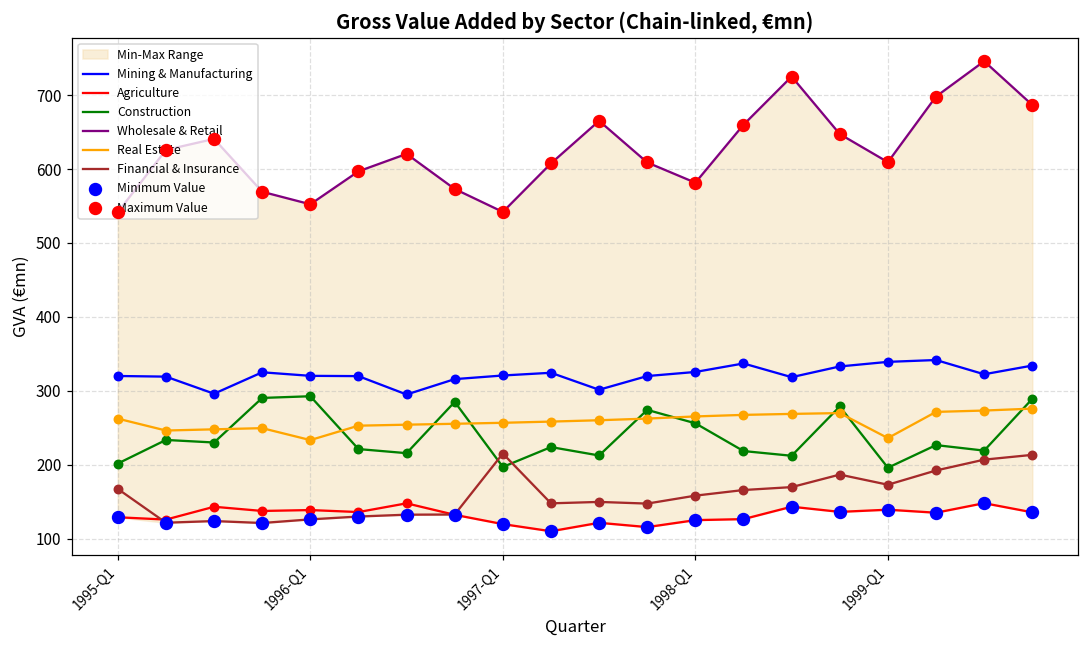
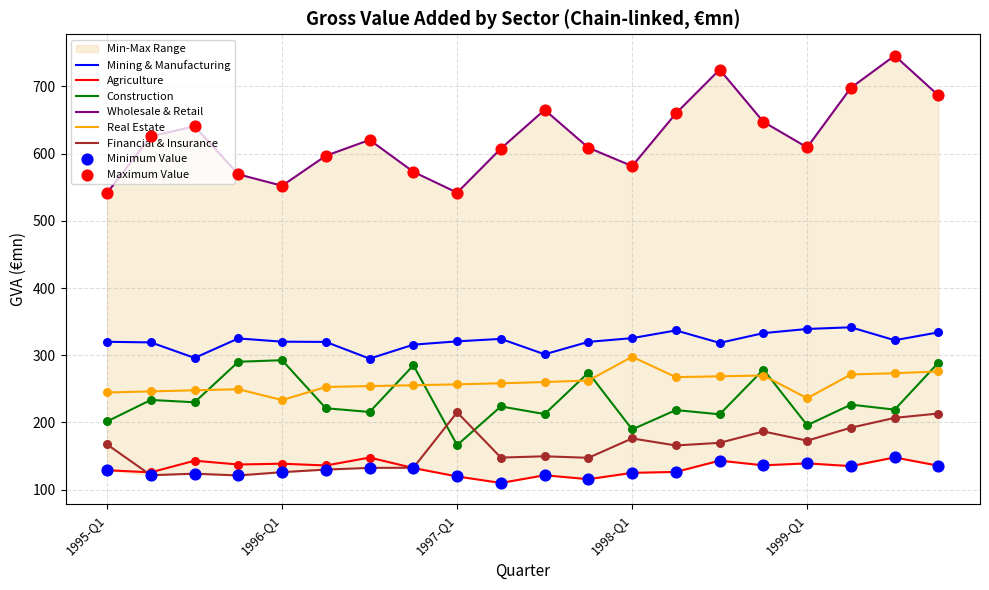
  {
    "Construction": {
      "1995-Q1": 200,
      "1996-Q1": 290,
-     "1997-Q1": 200,
-     "1998-Q1": 260,
+     "1997-Q1": 170,
+     "1998-Q1": 190,
      "1999-Q1": 200
    },
    "Real Estate": {
-     "1995-Q1": 260,
+     "1995-Q1": 240,
      "1996-Q1": 230,
      "1997-Q1": 260,
-     "1998-Q1": 270,
+     "1998-Q1": 300,
      "1999-Q1": 240
    },
    "Financial & Insurance": {
      "1995-Q1": 170,
      "1997-Q1": 220,
-     "1998-Q1": 160,
+     "1998-Q1": 180,
      "1999-Q1": 170
    }
  }
